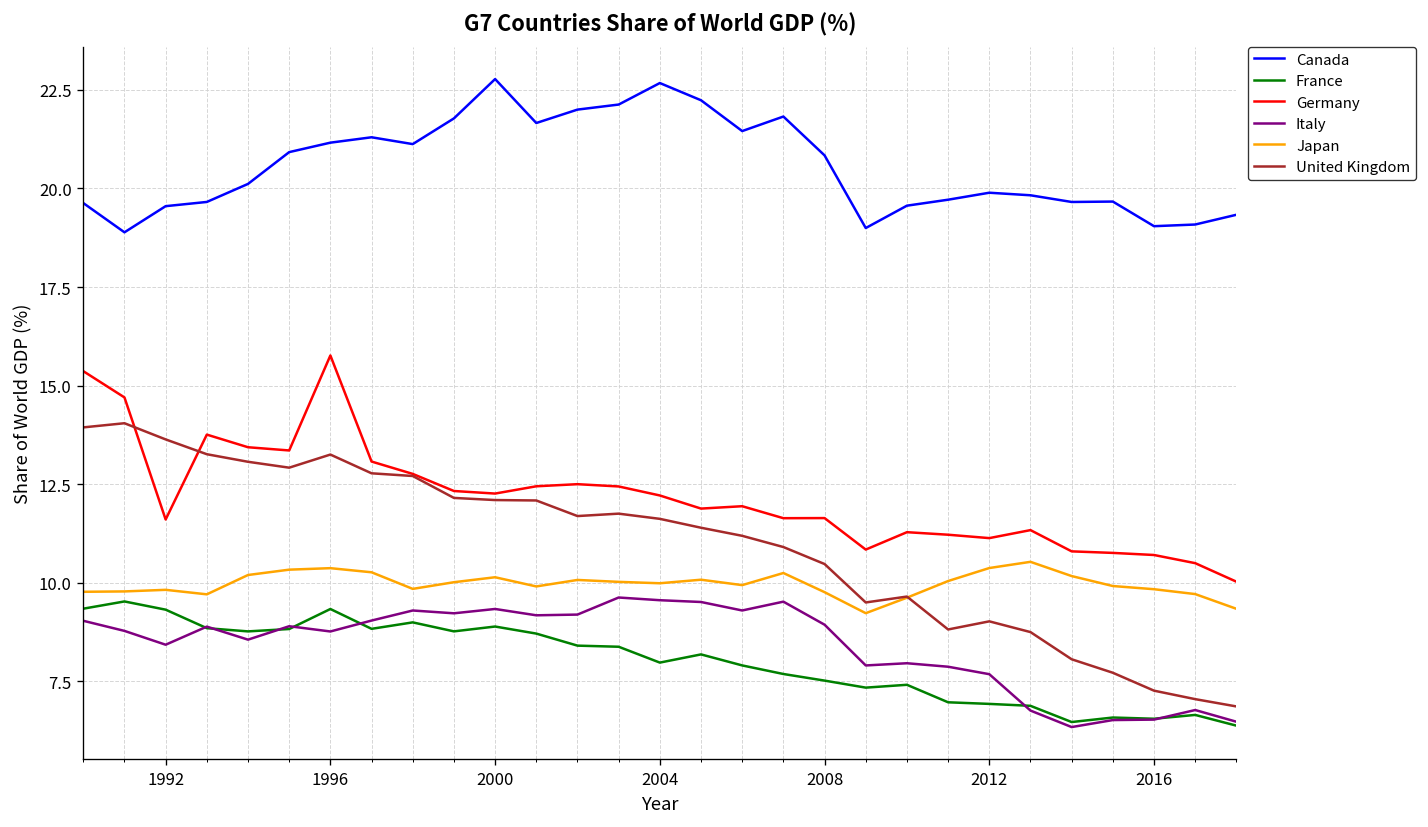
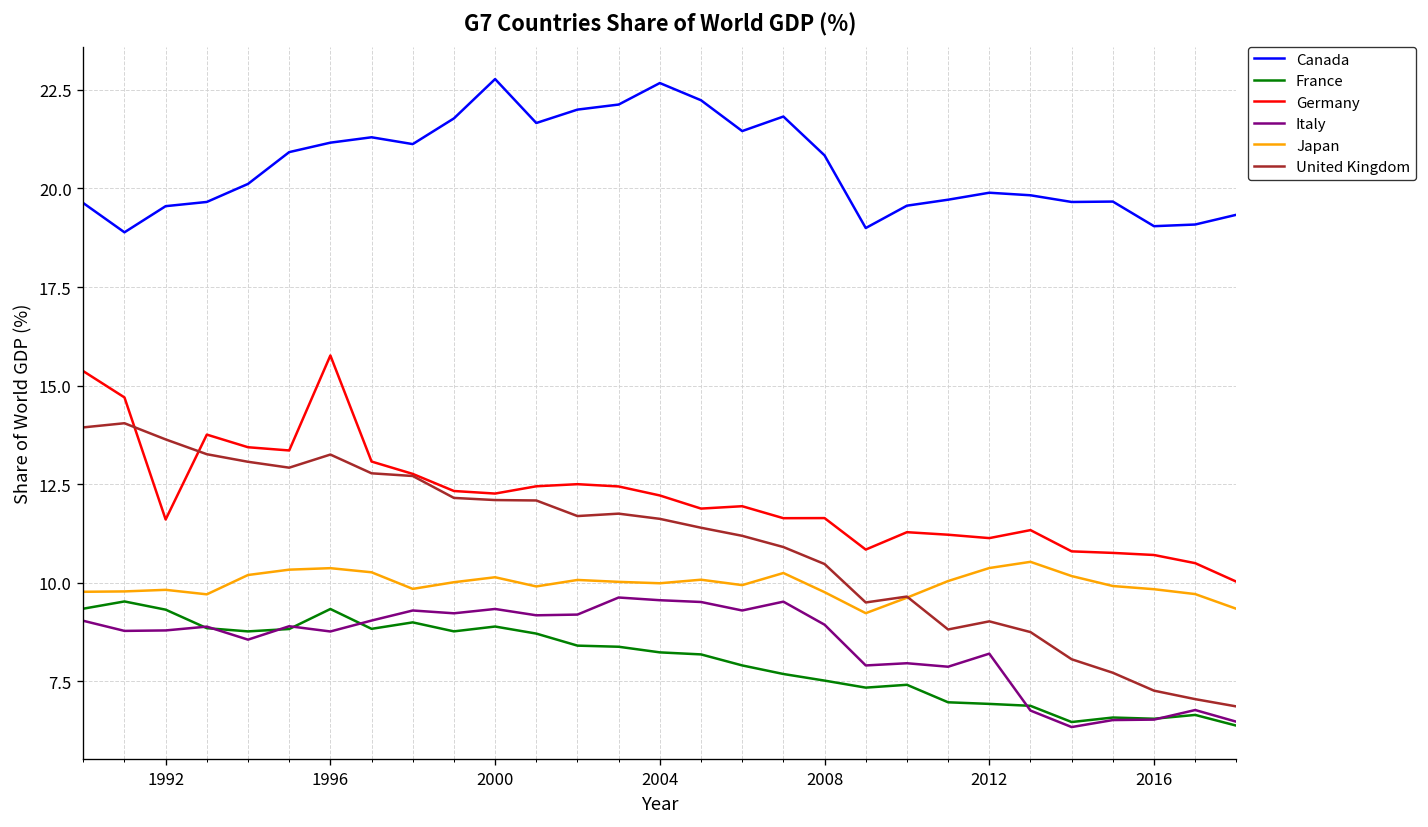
  {
    "Canada": {
      "1992": 19.6,
      "1996": 21.2,
      "2000": 22.8,
      "2004": 22.7,
      "2008": 20.8,
      "2012": 19.9,
      "2016": 19.0
    },
    "France": {
      "1992": 9.3,
      "1996": 9.3,
      "2000": 8.9,
-     "2004": 8.0,
+     "2004": 8.2,
      "2008": 7.5,
      "2012": 6.9
    },
    "Germany": {
      "1992": 11.6,
      "1996": 15.8,
      "2000": 12.3,
      "2004": 12.2,
      "2008": 11.6,
      "2012": 11.1,
      "2016": 10.7
    },
    "Italy": {
-     "1992": 8.4,
+     "1992": 8.8,
      "1996": 8.8,
      "2000": 9.3,
      "2004": 9.6,
      "2008": 8.9,
-     "2012": 7.7
+     "2012": 8.2
    },
    "Japan": {
      "1992": 9.8,
      "1996": 10.4,
      "2000": 10.1,
      "2004": 10.0,
      "2008": 9.8,
      "2012": 10.4,
      "2016": 9.8
    },
    "United Kingdom": {
      "1992": 13.6,
      "1996": 13.3,
      "2000": 12.1,
      "2004": 11.6,
      "2008": 10.5,
      "2012": 9.0,
      "2016": 7.3
    }
  }
